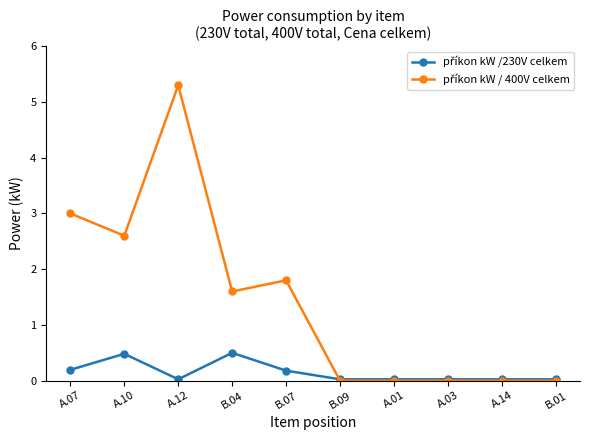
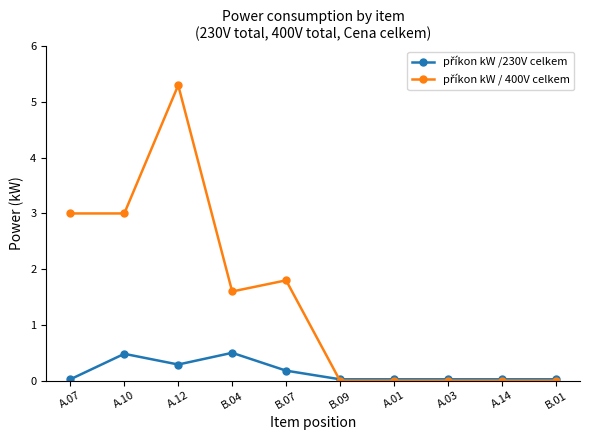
  {
    "příkon kW /230V celkem": {
-     "A.07": 0.2,
+     "A.07": 0.0,
      "A.10": 0.5,
-     "A.12": 0.0,
+     "A.12": 0.3,
      "B.04": 0.5,
      "B.07": 0.2
    },
    "příkon kW / 400V celkem": {
      "A.07": 3.0,
-     "A.10": 2.6,
+     "A.10": 3.0,
      "A.12": 5.3,
      "B.04": 1.6,
      "B.07": 1.8
    }
  }
